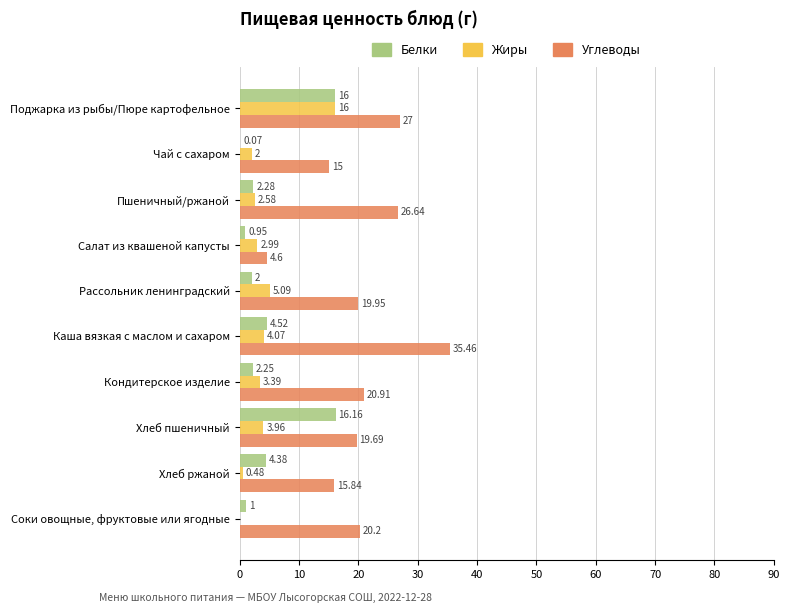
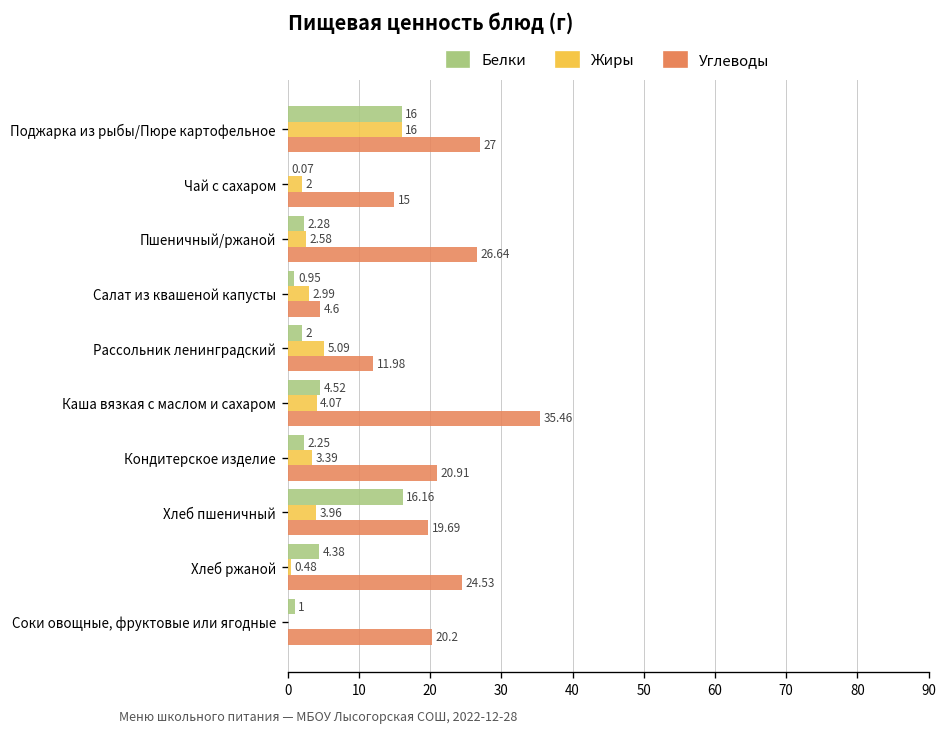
  {
    "Белки": {
      "Поджарка из рыбы/Пюре картофельное": 16,
      "Чай с сахаром": 0.07,
      "Пшеничный/ржаной": 2.28,
      "Салат из квашеной капусты": 0.95,
      "Рассольник ленинградский": 2,
      "Каша вязкая с маслом и сахаром": 4.52,
      "Кондитерское изделие": 2.25,
      "Хлеб пшеничный": 16.16,
      "Хлеб ржаной": 4.38,
      "Соки овощные, фруктовые или ягодные": 1
    },
    "Жиры": {
      "Поджарка из рыбы/Пюре картофельное": 16,
      "Чай с сахаром": 2,
      "Пшеничный/ржаной": 2.58,
      "Салат из квашеной капусты": 2.99,
      "Рассольник ленинградский": 5.09,
      "Каша вязкая с маслом и сахаром": 4.07,
      "Кондитерское изделие": 3.39,
      "Хлеб пшеничный": 3.96,
      "Хлеб ржаной": 0.48
    },
    "Углеводы": {
      "Поджарка из рыбы/Пюре картофельное": 27,
      "Чай с сахаром": 15,
      "Пшеничный/ржаной": 26.64,
      "Салат из квашеной капусты": 4.6,
-     "Рассольник ленинградский": 19.95,
+     "Рассольник ленинградский": 11.98,
      "Каша вязкая с маслом и сахаром": 35.46,
      "Кондитерское изделие": 20.91,
      "Хлеб пшеничный": 19.69,
-     "Хлеб ржаной": 15.84,
+     "Хлеб ржаной": 24.53,
      "Соки овощные, фруктовые или ягодные": 20.2
    }
  }
